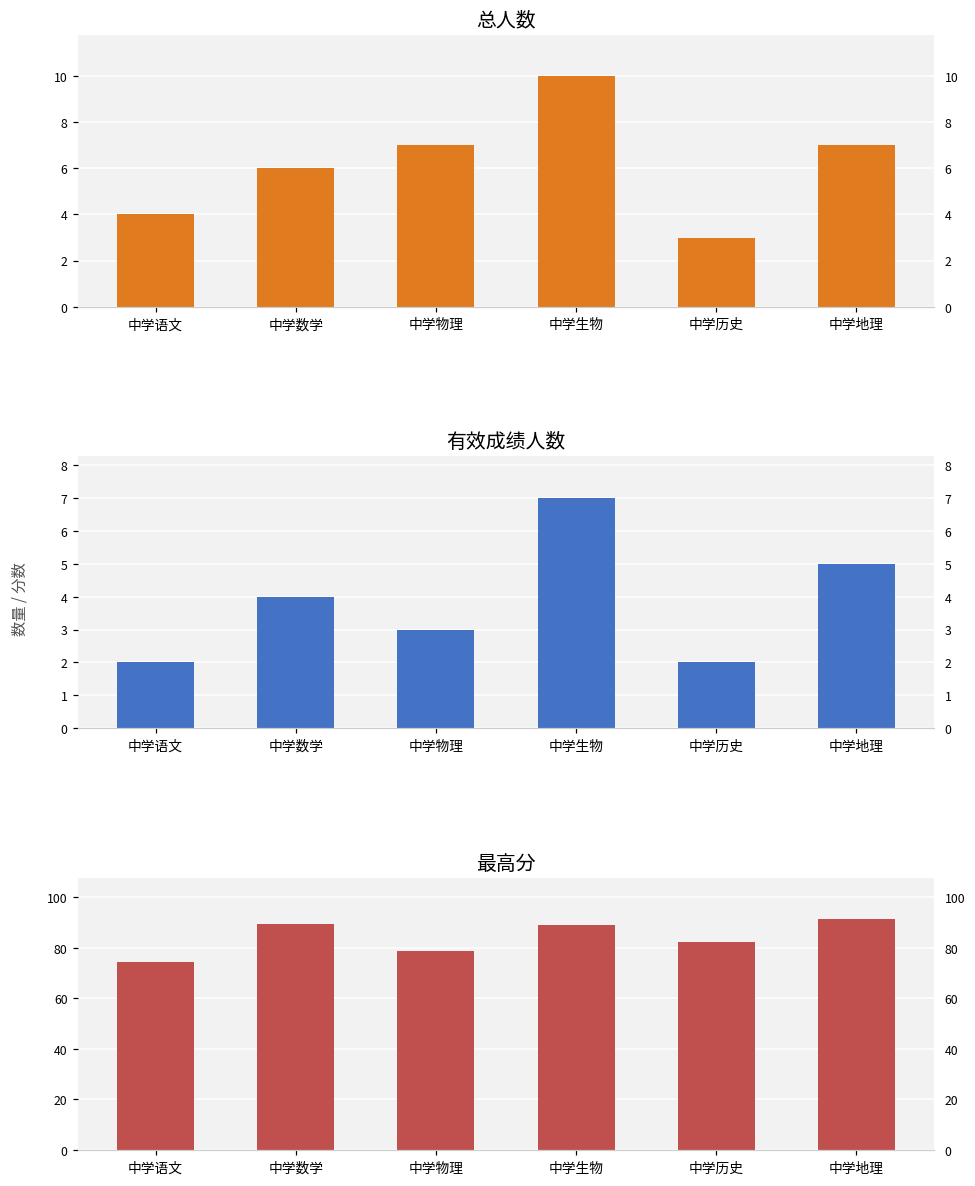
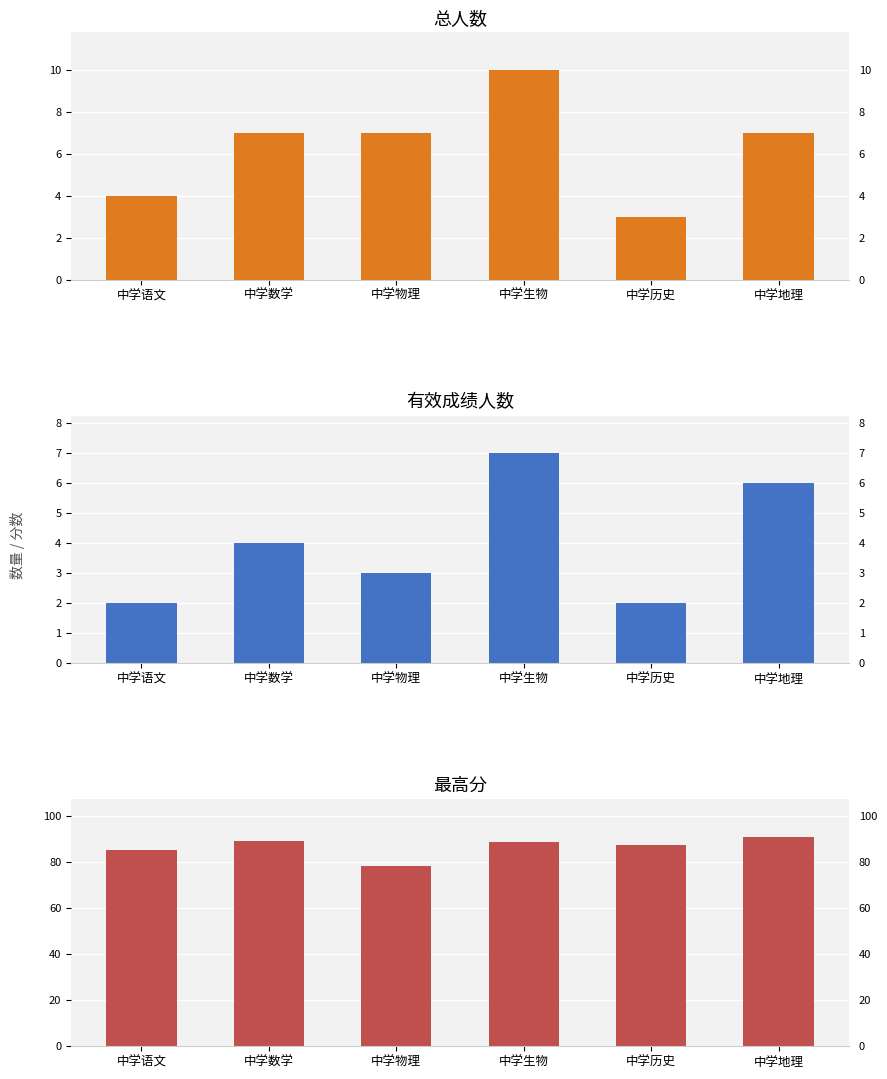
  {
    "总人数": {
      "中学语文": 4,
-     "中学数学": 6,
+     "中学数学": 7,
      "中学物理": 7,
      "中学生物": 10,
      "中学历史": 3,
      "中学地理": 7
    },
    "有效成绩人数": {
      "中学语文": 2,
      "中学数学": 4,
      "中学物理": 3,
      "中学生物": 7,
      "中学历史": 2,
-     "中学地理": 5
+     "中学地理": 6
    },
    "最高分": {
-     "中学语文": 74,
+     "中学语文": 85,
      "中学数学": 89,
      "中学物理": 79,
      "中学生物": 89,
-     "中学历史": 82,
+     "中学历史": 88,
      "中学地理": 91
    }
  }
